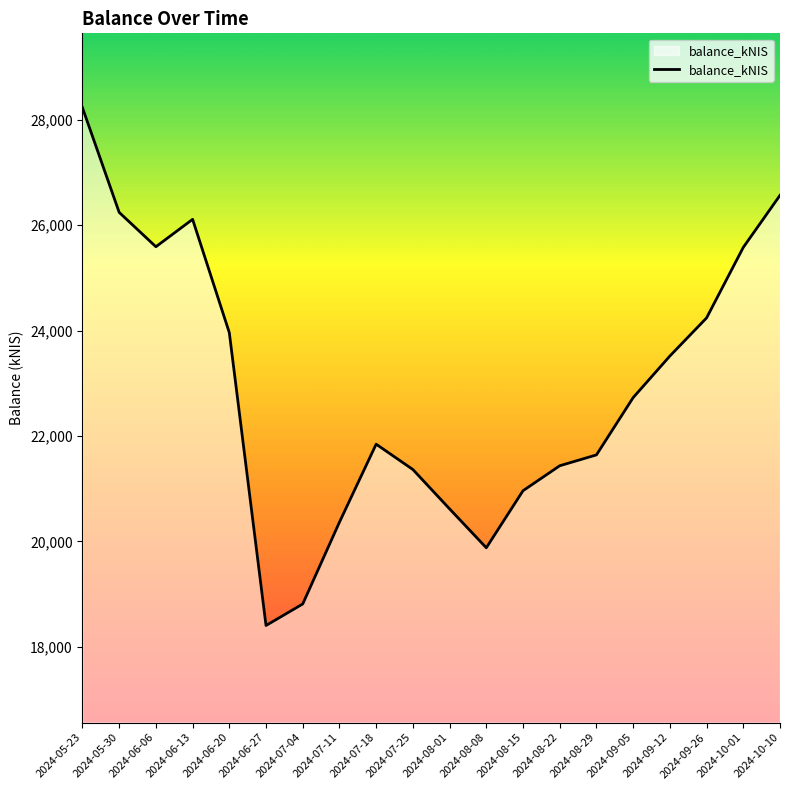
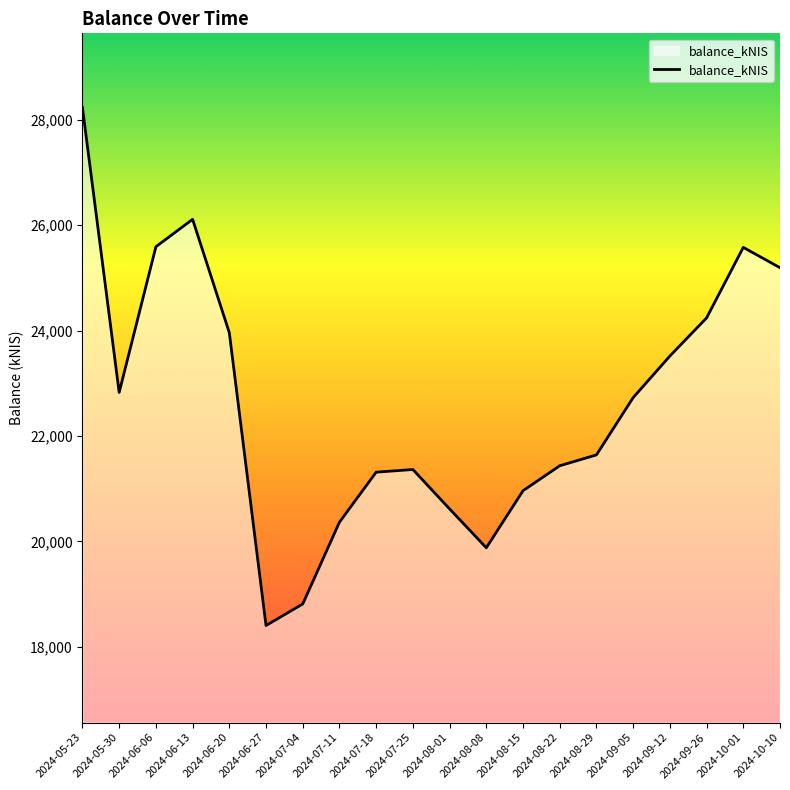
  {
    "2024-05-23": "28,200",
-   "2024-05-30": "26,200",
+   "2024-05-30": "22,800",
    "2024-06-06": "25,600",
    "2024-06-13": "26,100",
    "2024-06-20": "24,000",
    "2024-06-27": "18,400",
    "2024-07-04": "18,800",
    "2024-07-11": "20,400",
-   "2024-07-18": "21,800",
+   "2024-07-18": "21,300",
    "2024-07-25": "21,400",
    "2024-08-01": "20,600",
    "2024-08-08": "19,900",
    "2024-08-15": "21,000",
    "2024-08-22": "21,400",
    "2024-08-29": "21,600",
    "2024-09-05": "22,700",
    "2024-09-12": "23,500",
    "2024-09-26": "24,200",
    "2024-10-01": "25,600",
-   "2024-10-10": "26,600"
+   "2024-10-10": "25,200"
  }
